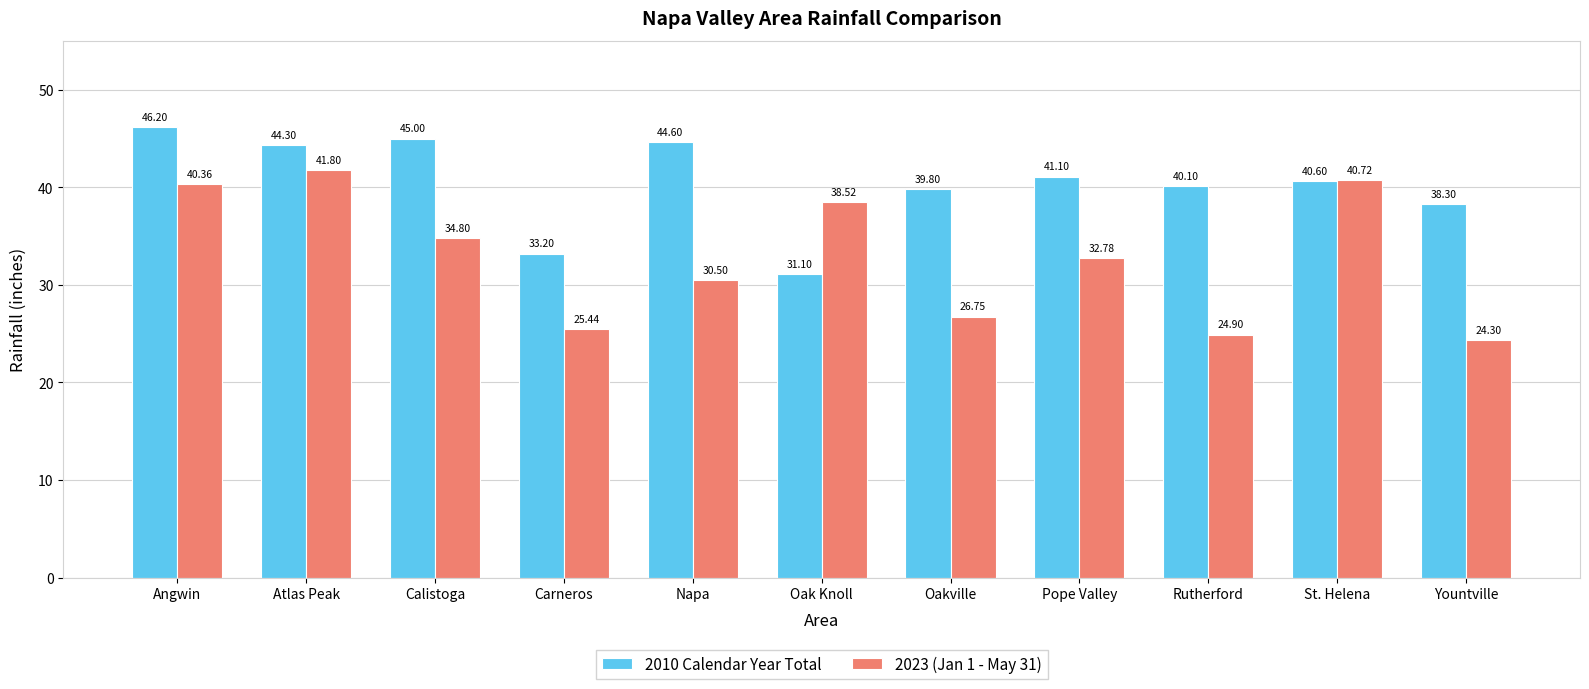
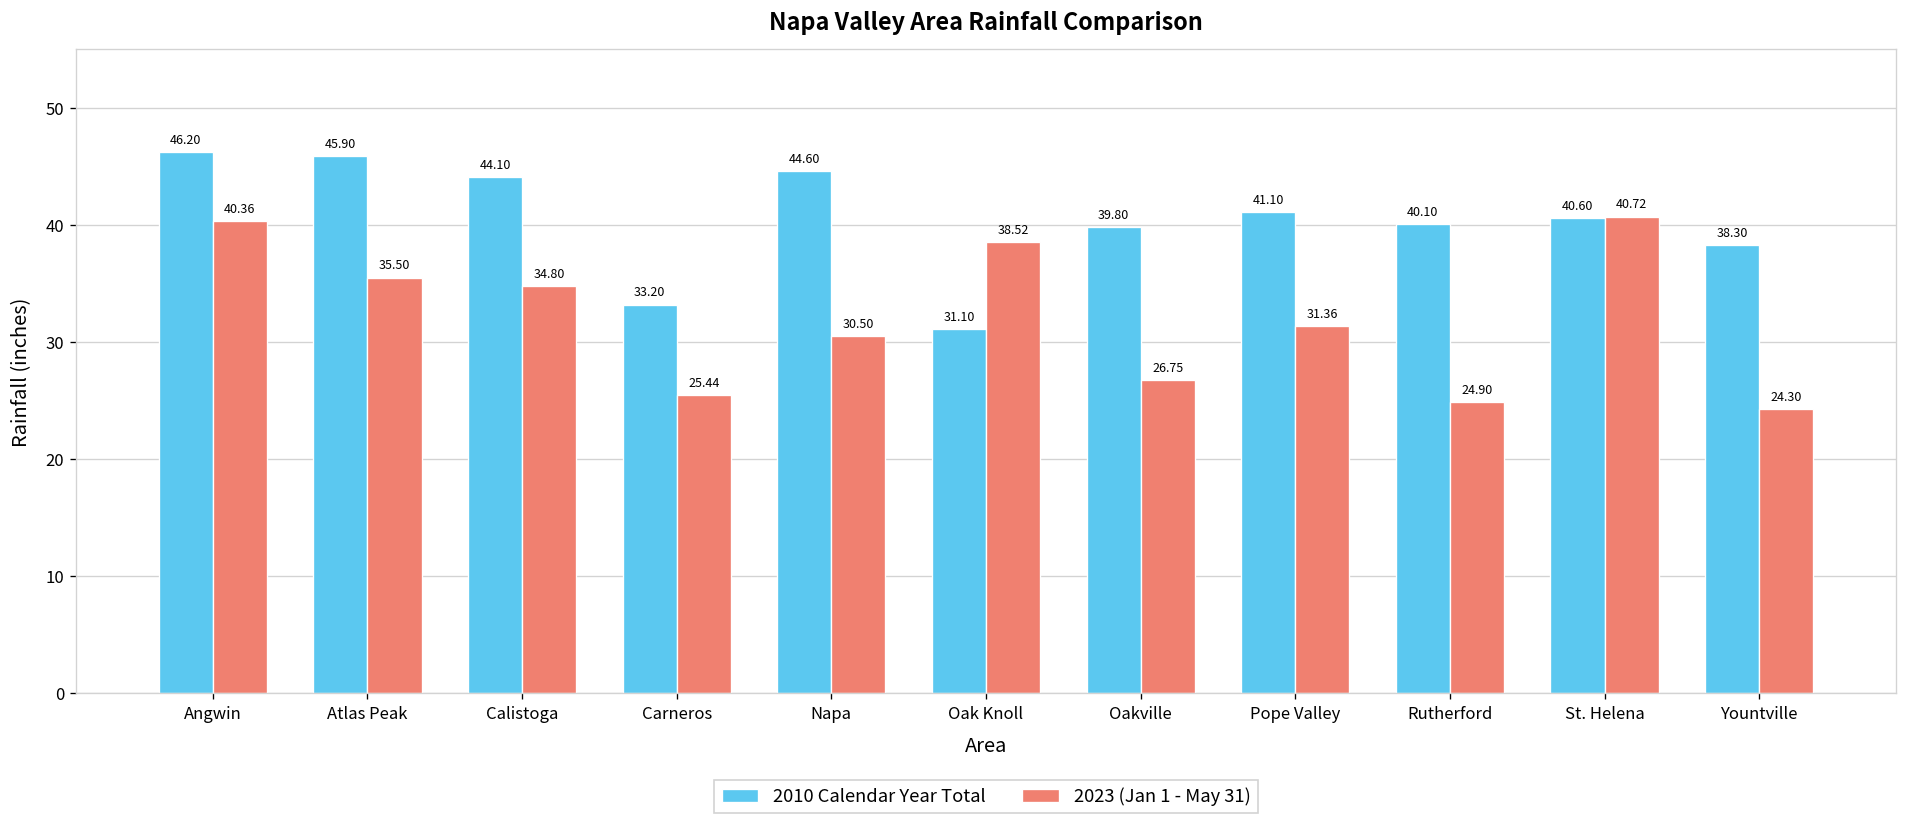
  {
    "2010 Calendar Year Total": {
      "Angwin": 46.20,
-     "Atlas Peak": 44.30,
-     "Calistoga": 45.00,
+     "Atlas Peak": 45.90,
+     "Calistoga": 44.10,
      "Carneros": 33.20,
      "Napa": 44.60,
      "Oak Knoll": 31.10,
      "Oakville": 39.80,
      "Pope Valley": 41.10,
      "Rutherford": 40.10,
      "St. Helena": 40.60,
      "Yountville": 38.30
    },
    "2023 (Jan 1 - May 31)": {
      "Angwin": 40.36,
-     "Atlas Peak": 41.80,
+     "Atlas Peak": 35.50,
      "Calistoga": 34.80,
      "Carneros": 25.44,
      "Napa": 30.50,
      "Oak Knoll": 38.52,
      "Oakville": 26.75,
-     "Pope Valley": 32.78,
+     "Pope Valley": 31.36,
      "Rutherford": 24.90,
      "St. Helena": 40.72,
      "Yountville": 24.30
    }
  }
